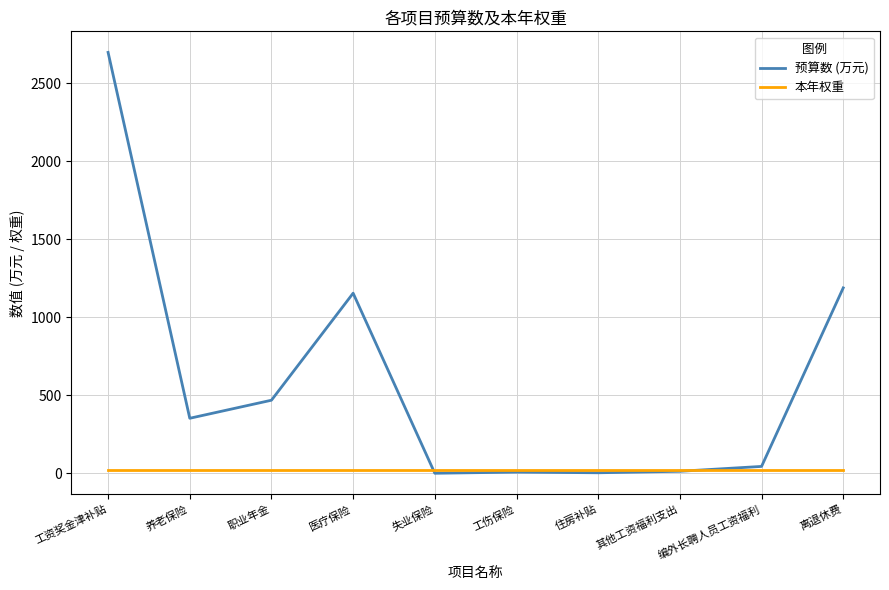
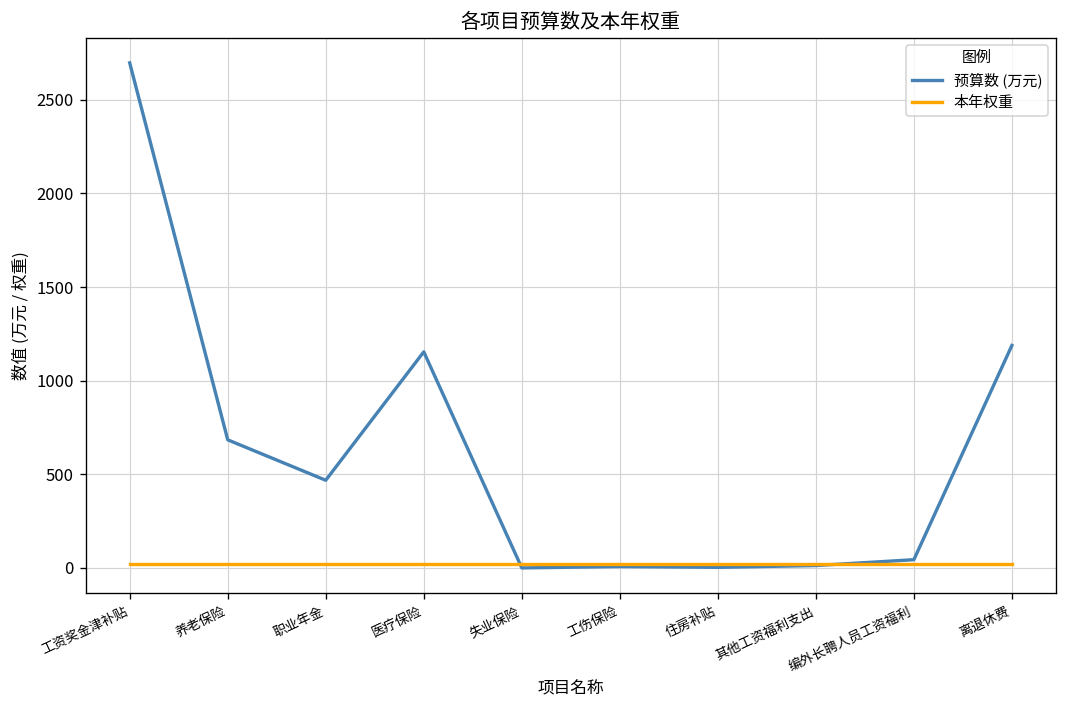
  {
    "预算数 (万元)": {
      "工资奖金津补贴": 2700,
-     "养老保险": 350,
+     "养老保险": 680,
      "职业年金": 470,
      "医疗保险": 1150,
      "失业保险": 0,
      "住房补贴": 0,
      "编外长聘人员工资福利": 40,
      "离退休费": 1190
    },
    "本年权重": {
      "工资奖金津补贴": 20,
      "养老保险": 20,
      "职业年金": 20,
      "医疗保险": 20,
      "失业保险": 20,
      "住房补贴": 20,
      "编外长聘人员工资福利": 20,
      "离退休费": 20
    }
  }
